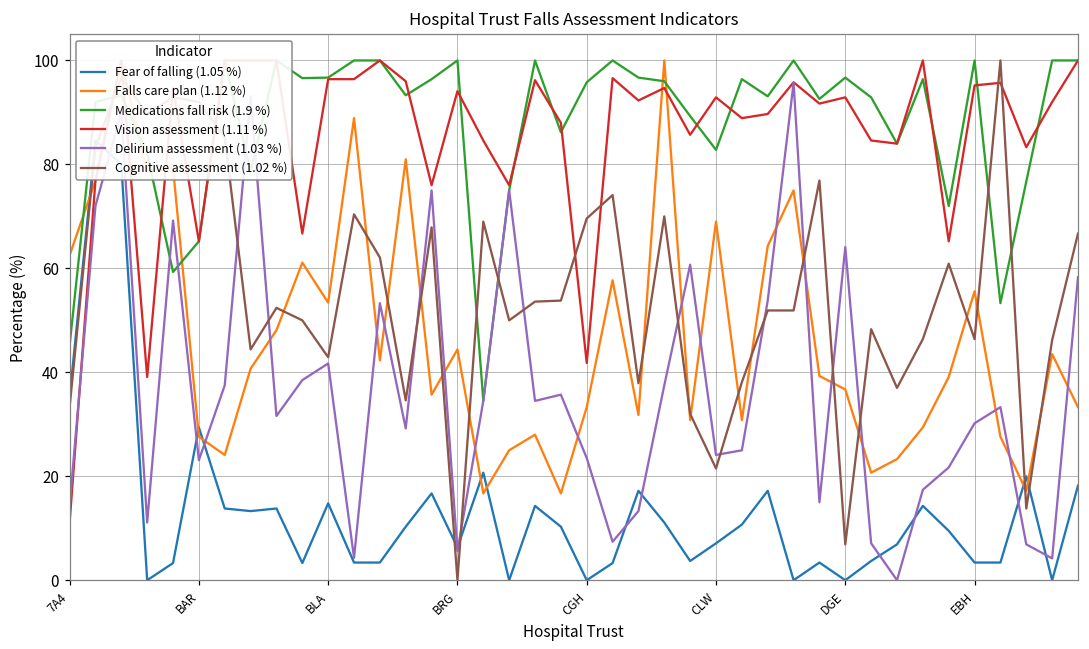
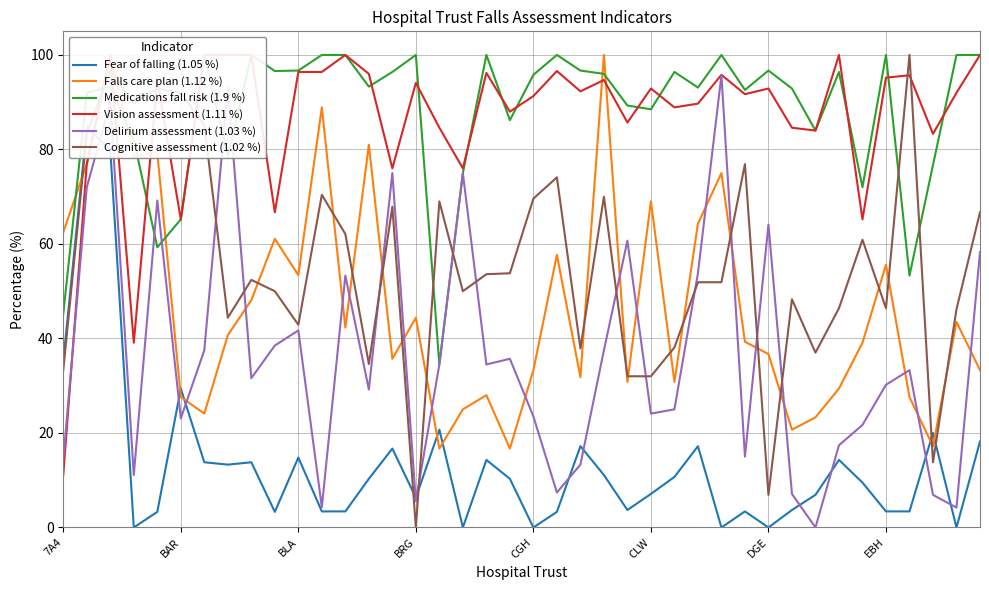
  {
    "Fear of falling (1.05 %)": {
      "7A4": 35,
      "BAR": 29,
      "BLA": 15,
      "BRG": 6,
      "CGH": 0,
      "CLW": 7,
      "DGE": 0,
      "EBH": 3
    },
    "Falls care plan (1.12 %)": {
      "7A4": 63,
      "BAR": 28,
      "BLA": 53,
      "BRG": 44,
      "CGH": 33,
      "CLW": 69,
      "DGE": 37,
      "EBH": 56
    },
    "Medications fall risk (1.9 %)": {
      "7A4": 45,
      "BRG": 100,
      "CGH": 96,
-     "CLW": 83,
+     "CLW": 89,
      "DGE": 97,
      "EBH": 100
    },
    "Vision assessment (1.11 %)": {
      "7A4": 11,
      "BRG": 94,
-     "CGH": 42,
+     "CGH": 91,
      "CLW": 93,
      "DGE": 93,
      "EBH": 95
    },
    "Delirium assessment (1.03 %)": {
      "7A4": 14,
      "BAR": 23,
      "BLA": 42,
      "BRG": 6,
      "CGH": 24,
      "CLW": 24,
      "DGE": 64,
      "EBH": 30
    },
    "Cognitive assessment (1.02 %)": {
      "7A4": 33,
      "BLA": 43,
      "BRG": 0,
      "CGH": 70,
-     "CLW": 22,
+     "CLW": 32,
      "DGE": 7,
      "EBH": 46
    }
  }
